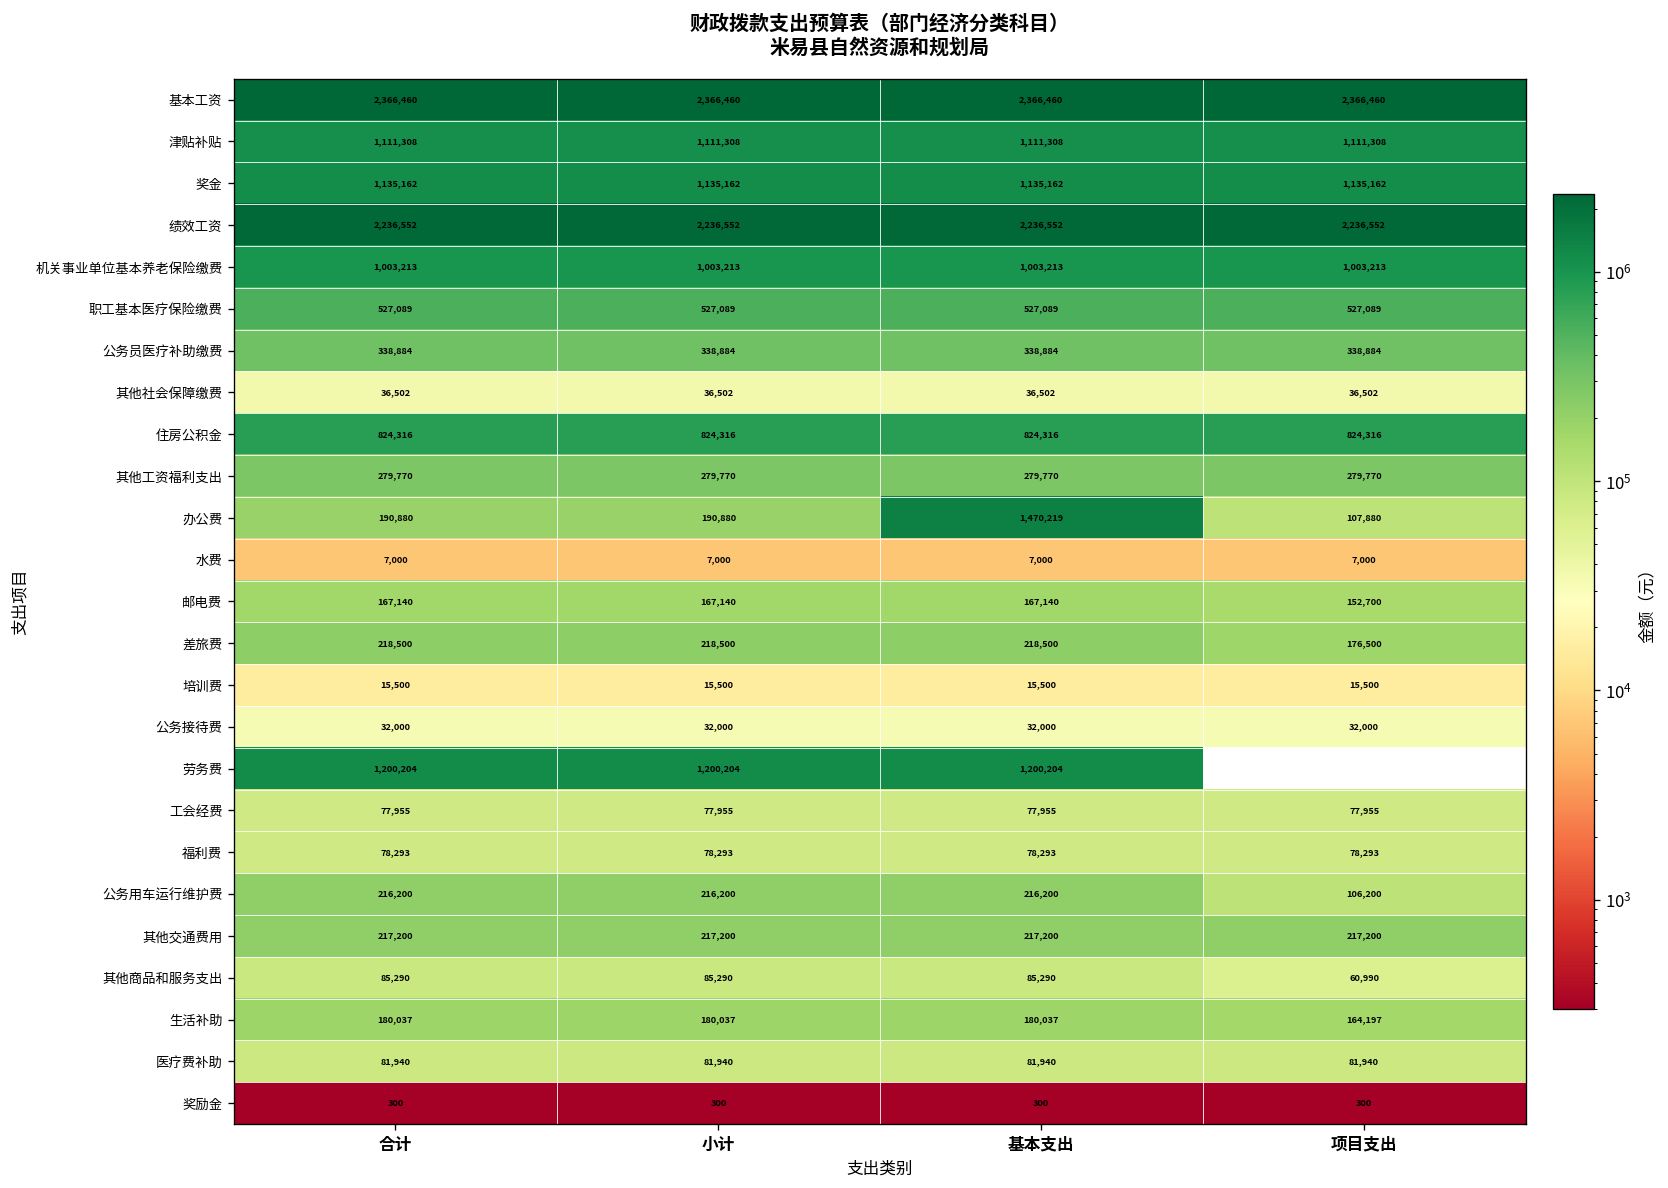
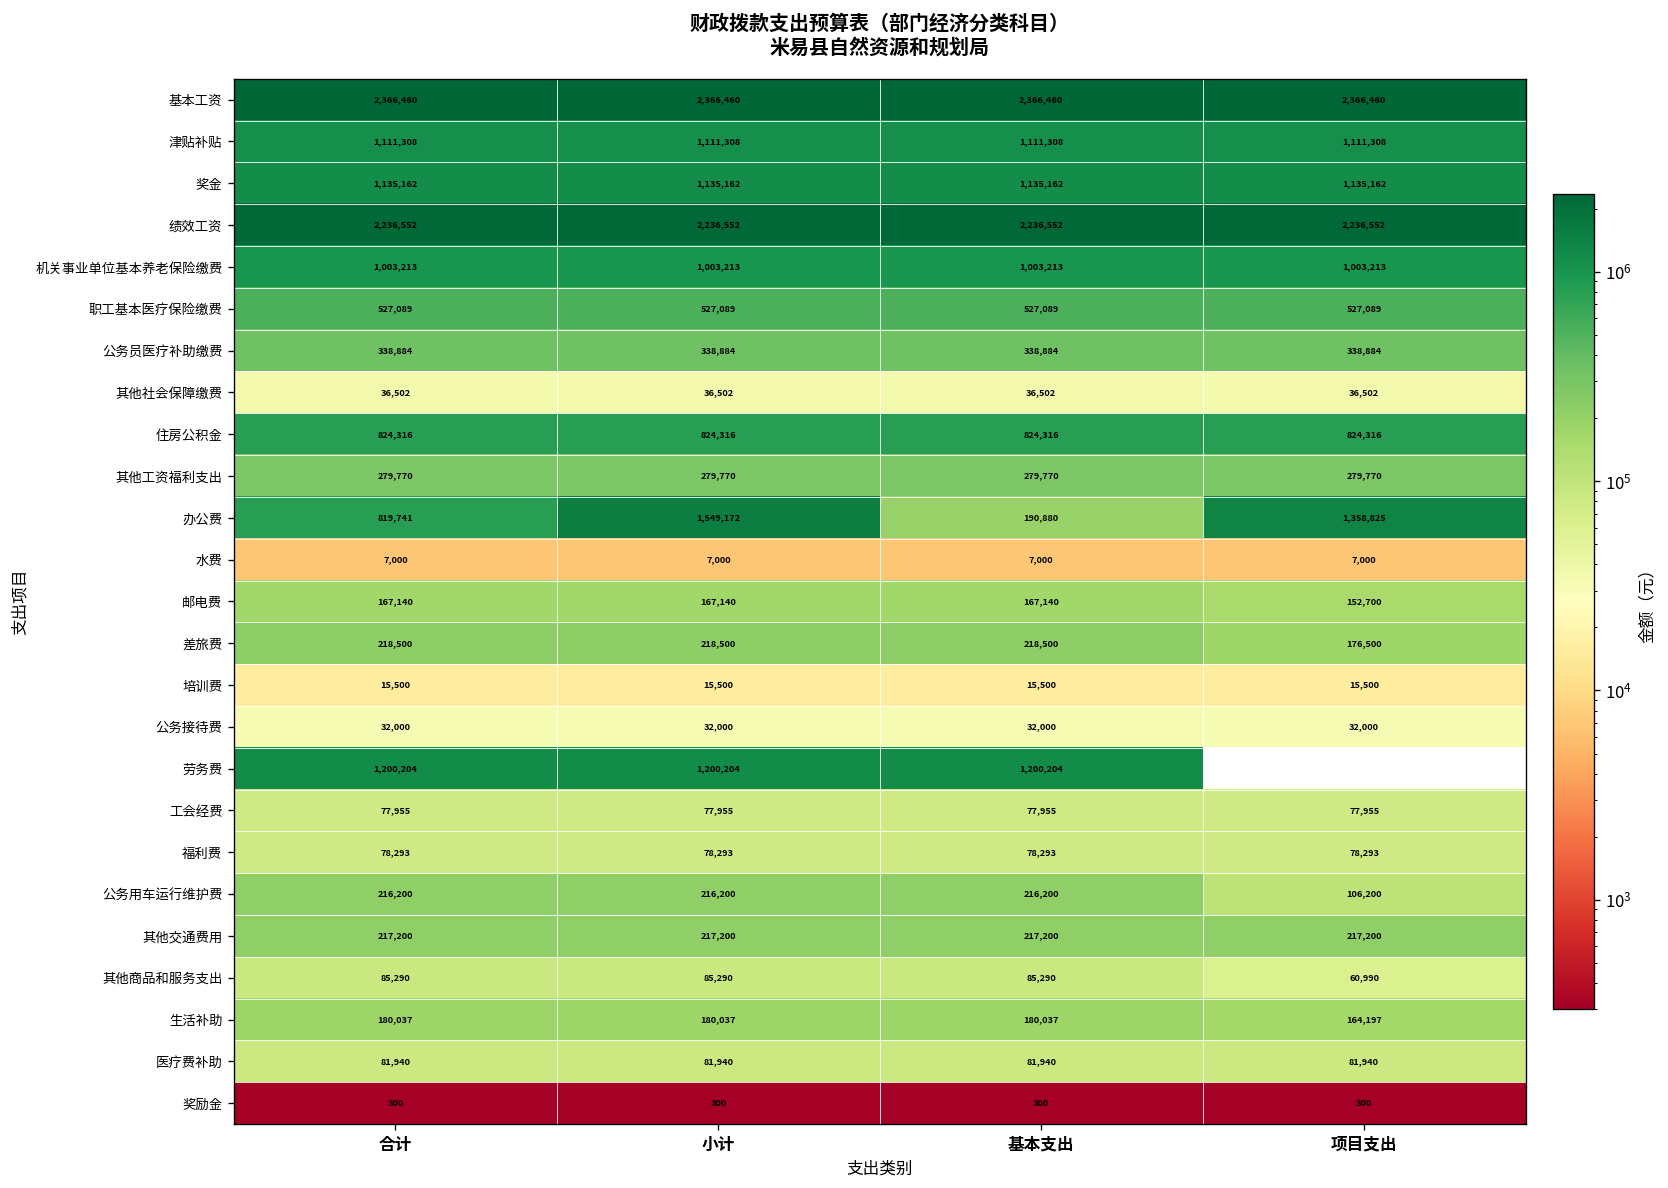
  {
    "基本工资": {
      "合计": "2,366,460",
      "小计": "2,366,460",
      "基本支出": "2,366,460",
      "项目支出": "2,366,460"
    },
    "津贴补贴": {
      "合计": "1,111,308",
      "小计": "1,111,308",
      "基本支出": "1,111,308",
      "项目支出": "1,111,308"
    },
    "奖金": {
      "合计": "1,135,162",
      "小计": "1,135,162",
      "基本支出": "1,135,162",
      "项目支出": "1,135,162"
    },
    "绩效工资": {
      "合计": "2,236,552",
      "小计": "2,236,552",
      "基本支出": "2,236,552",
      "项目支出": "2,236,552"
    },
    "机关事业单位基本养老保险缴费": {
      "合计": "1,003,213",
      "小计": "1,003,213",
      "基本支出": "1,003,213",
      "项目支出": "1,003,213"
    },
    "职工基本医疗保险缴费": {
      "合计": "527,089",
      "小计": "527,089",
      "基本支出": "527,089",
      "项目支出": "527,089"
    },
    "公务员医疗补助缴费": {
      "合计": "338,884",
      "小计": "338,884",
      "基本支出": "338,884",
      "项目支出": "338,884"
    },
    "其他社会保障缴费": {
      "合计": "36,502",
      "小计": "36,502",
      "基本支出": "36,502",
      "项目支出": "36,502"
    },
    "住房公积金": {
      "合计": "824,316",
      "小计": "824,316",
      "基本支出": "824,316",
      "项目支出": "824,316"
    },
    "其他工资福利支出": {
      "合计": "279,770",
      "小计": "279,770",
      "基本支出": "279,770",
      "项目支出": "279,770"
    },
    "办公费": {
-     "合计": "190,880",
-     "小计": "190,880",
-     "基本支出": "1,470,219",
-     "项目支出": "107,880"
+     "合计": "819,741",
+     "小计": "1,549,172",
+     "基本支出": "190,880",
+     "项目支出": "1,358,825"
    },
    "水费": {
      "合计": "7,000",
      "小计": "7,000",
      "基本支出": "7,000",
      "项目支出": "7,000"
    },
    "邮电费": {
      "合计": "167,140",
      "小计": "167,140",
      "基本支出": "167,140",
      "项目支出": "152,700"
    },
    "差旅费": {
      "合计": "218,500",
      "小计": "218,500",
      "基本支出": "218,500",
      "项目支出": "176,500"
    },
    "培训费": {
      "合计": "15,500",
      "小计": "15,500",
      "基本支出": "15,500",
      "项目支出": "15,500"
    },
    "公务接待费": {
      "合计": "32,000",
      "小计": "32,000",
      "基本支出": "32,000",
      "项目支出": "32,000"
    },
    "劳务费": {
      "合计": "1,200,204",
      "小计": "1,200,204",
      "基本支出": "1,200,204"
    },
    "工会经费": {
      "合计": "77,955",
      "小计": "77,955",
      "基本支出": "77,955",
      "项目支出": "77,955"
    },
    "福利费": {
      "合计": "78,293",
      "小计": "78,293",
      "基本支出": "78,293",
      "项目支出": "78,293"
    },
    "公务用车运行维护费": {
      "合计": "216,200",
      "小计": "216,200",
      "基本支出": "216,200",
      "项目支出": "106,200"
    },
    "其他交通费用": {
      "合计": "217,200",
      "小计": "217,200",
      "基本支出": "217,200",
      "项目支出": "217,200"
    },
    "其他商品和服务支出": {
      "合计": "85,290",
      "小计": "85,290",
      "基本支出": "85,290",
      "项目支出": "60,990"
    },
    "生活补助": {
      "合计": "180,037",
      "小计": "180,037",
      "基本支出": "180,037",
      "项目支出": "164,197"
    },
    "医疗费补助": {
      "合计": "81,940",
      "小计": "81,940",
      "基本支出": "81,940",
      "项目支出": "81,940"
    },
    "奖励金": {
      "合计": "300",
      "小计": "300",
      "基本支出": "300",
      "项目支出": "300"
    }
  }
